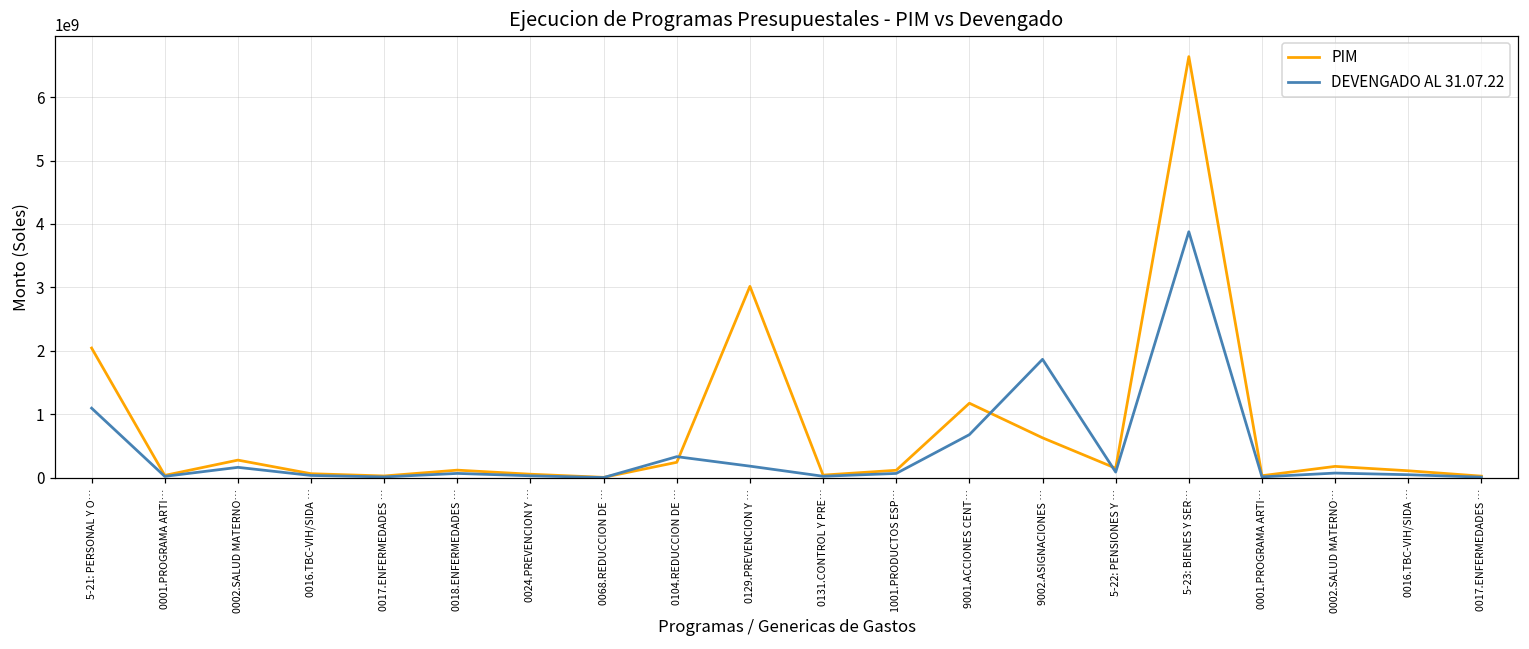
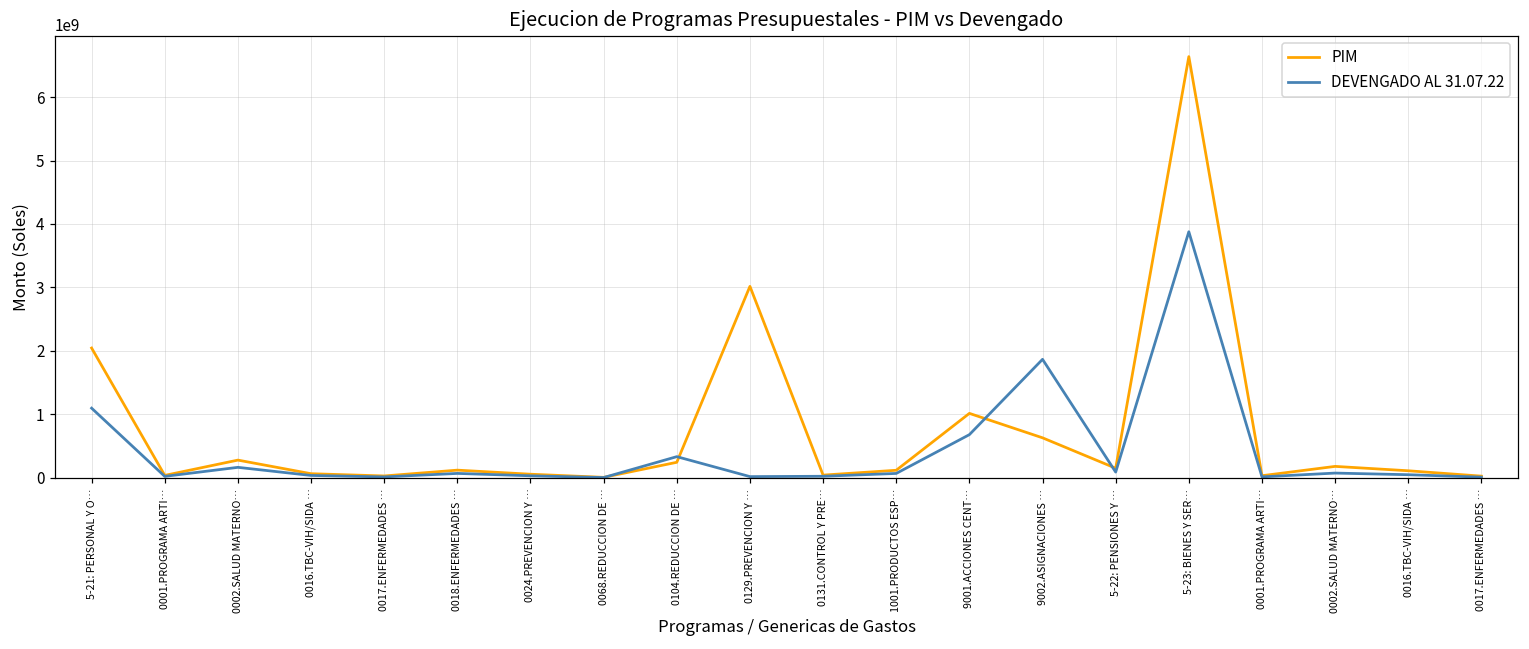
  {
    "PIM": {
      "5-21: PERSONAL Y O…": 2000000000,
      "0018.ENFERMEDADES …": 100000000,
      "0104.REDUCCION DE …": 200000000,
      "0129.PREVENCION Y …": 3000000000,
      "1001.PRODUCTOS ESP…": 100000000,
-     "9001.ACCIONES CENT…": 1200000000,
+     "9001.ACCIONES CENT…": 1000000000,
      "9002.ASIGNACIONES …": 600000000,
      "5-22: PENSIONES Y …": 200000000,
      "5-23: BIENES Y SER…": 6600000000
    },
    "DEVENGADO AL 31.07.22": {
      "5-21: PERSONAL Y O…": 1100000000,
      "0018.ENFERMEDADES …": 100000000,
      "0104.REDUCCION DE …": 300000000,
-     "0129.PREVENCION Y …": 200000000,
+     "0129.PREVENCION Y …": 0,
      "1001.PRODUCTOS ESP…": 100000000,
      "9001.ACCIONES CENT…": 700000000,
      "9002.ASIGNACIONES …": 1900000000,
      "5-22: PENSIONES Y …": 100000000,
      "5-23: BIENES Y SER…": 3900000000
    }
  }
